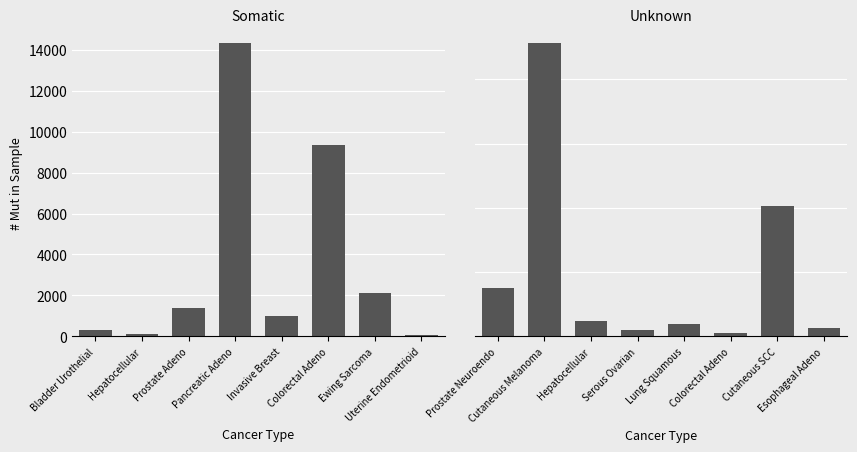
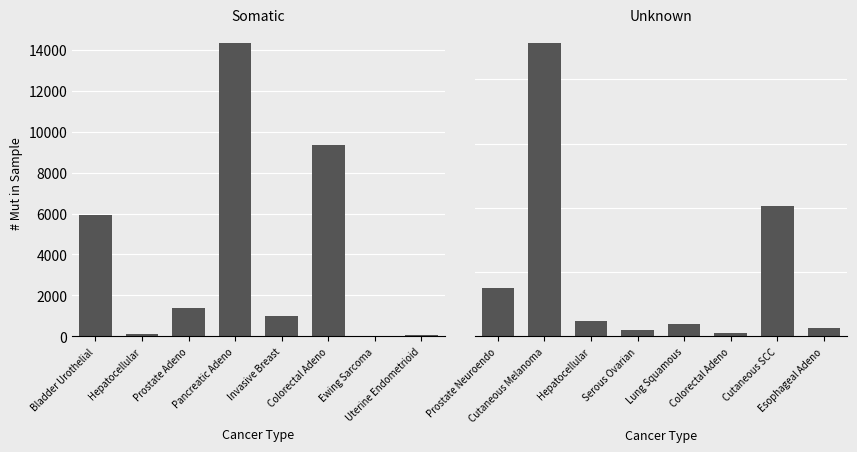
  {
    "Somatic": {
-     "Bladder Urothelial": 300,
+     "Bladder Urothelial": 5900,
      "Hepatocellular": 100,
      "Prostate Adeno": 1400,
      "Pancreatic Adeno": 14300,
      "Invasive Breast": 1000,
      "Colorectal Adeno": 9400,
-     "Ewing Sarcoma": 2100
+     "Ewing Sarcoma": 0
    }
  }
